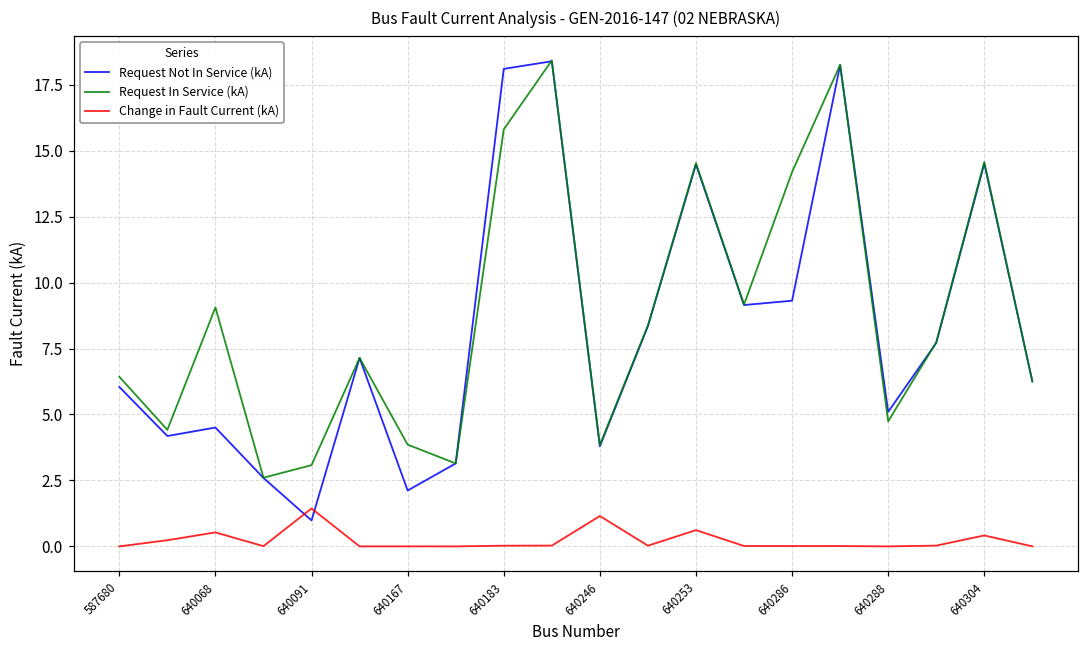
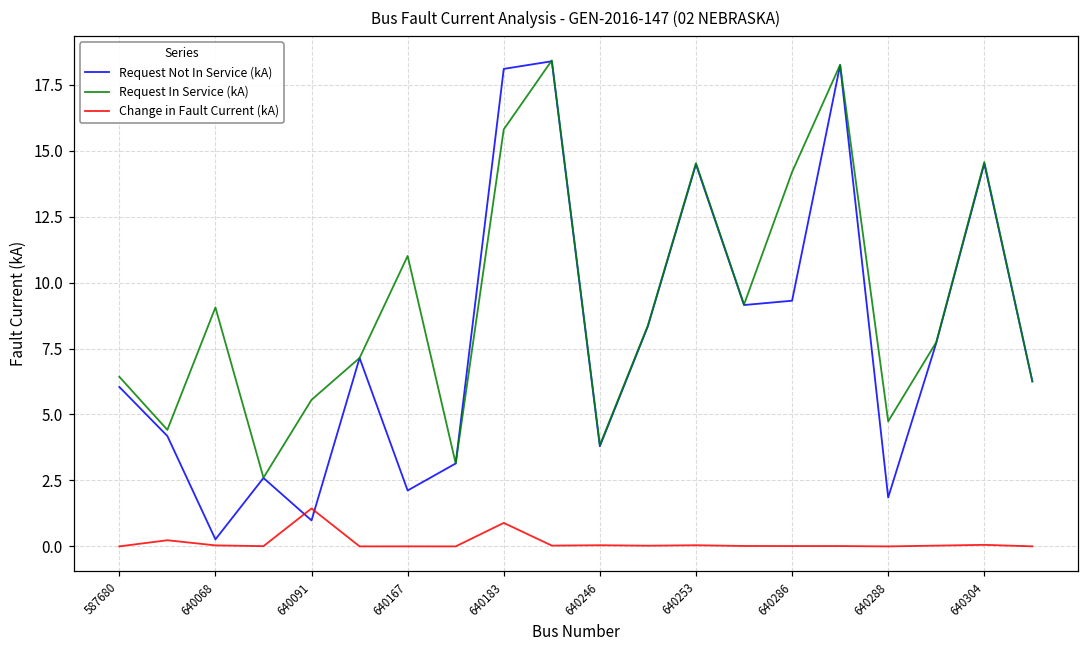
  {
    "Request Not In Service (kA)": {
      "587680": 6.0,
-     "640068": 4.5,
+     "640068": 0.3,
      "640091": 1.0,
      "640167": 2.1,
      "640183": 18.1,
      "640286": 9.3,
-     "640288": 5.1
+     "640288": 1.9
    },
    "Request In Service (kA)": {
      "587680": 6.4,
      "640068": 9.1,
-     "640091": 3.1,
-     "640167": 3.9,
+     "640091": 5.6,
+     "640167": 11.0,
      "640183": 15.8,
      "640286": 14.2,
      "640288": 4.7
    },
    "Change in Fault Current (kA)": {
      "587680": 0.0,
-     "640068": 0.5,
+     "640068": 0.0,
      "640091": 1.4,
      "640167": 0.0,
-     "640183": 0.0,
-     "640246": 1.2,
-     "640253": 0.6,
+     "640183": 0.9,
+     "640246": 0.0,
+     "640253": 0.0,
      "640286": 0.0,
      "640288": 0.0,
-     "640304": 0.4
+     "640304": 0.1
    }
  }
